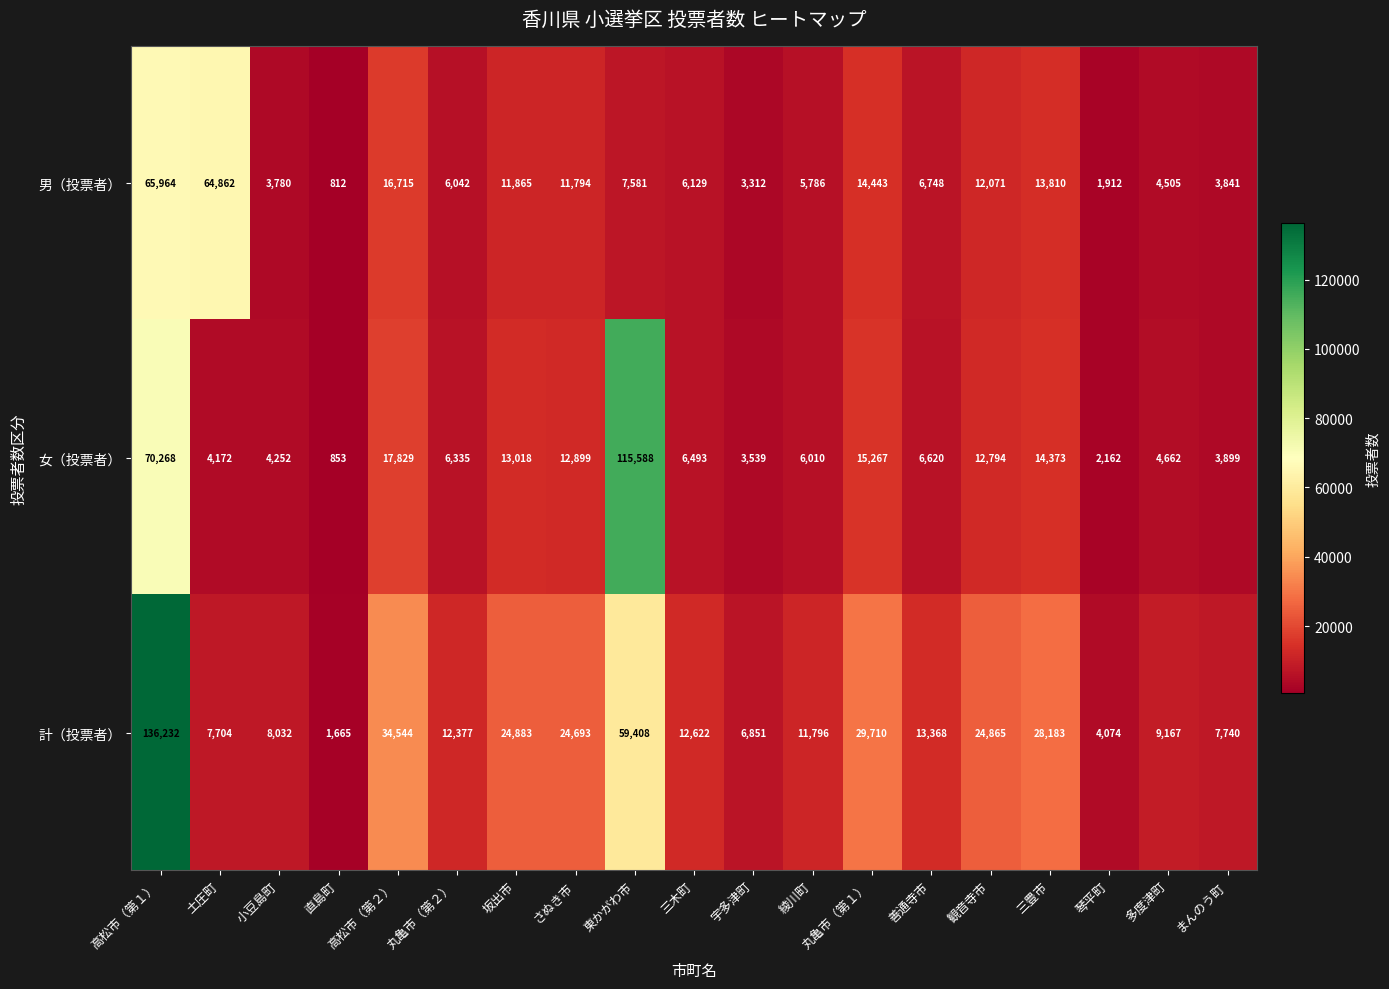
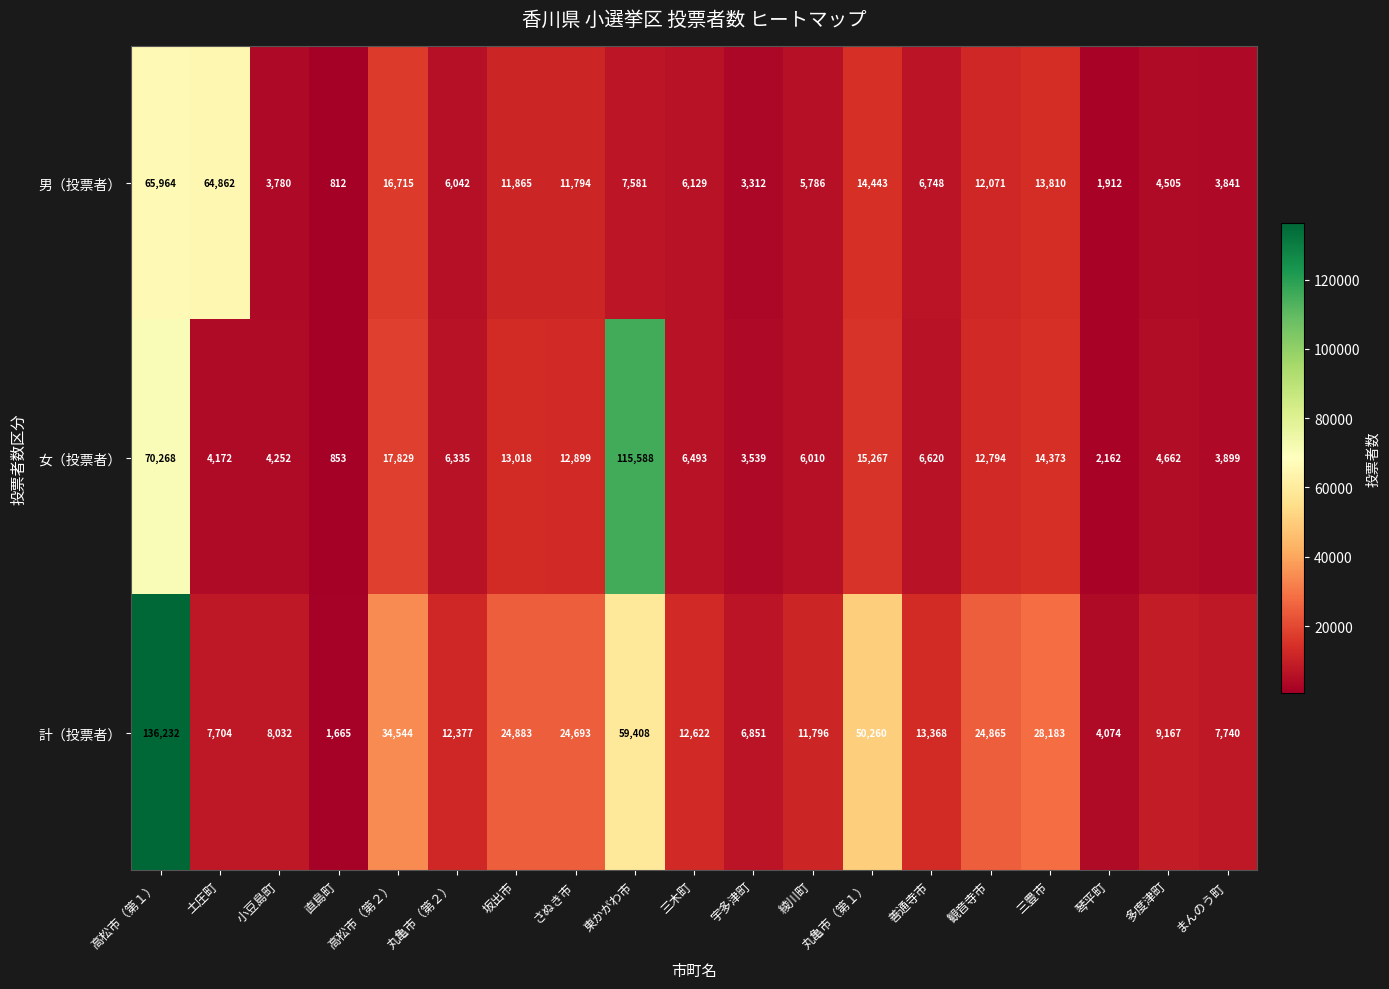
  {
    "男（投票者）": {
      "高松市（第１）": "65,964",
      "土庄町": "64,862",
      "小豆島町": "3,780",
      "直島町": "812",
      "高松市（第２）": "16,715",
      "丸亀市（第２）": "6,042",
      "坂出市": "11,865",
      "さぬき市": "11,794",
      "東かがわ市": "7,581",
      "三木町": "6,129",
      "宇多津町": "3,312",
      "綾川町": "5,786",
      "丸亀市（第１）": "14,443",
      "善通寺市": "6,748",
      "観音寺市": "12,071",
      "三豊市": "13,810",
      "琴平町": "1,912",
      "多度津町": "4,505",
      "まんのう町": "3,841"
    },
    "女（投票者）": {
      "高松市（第１）": "70,268",
      "土庄町": "4,172",
      "小豆島町": "4,252",
      "直島町": "853",
      "高松市（第２）": "17,829",
      "丸亀市（第２）": "6,335",
      "坂出市": "13,018",
      "さぬき市": "12,899",
      "東かがわ市": "115,588",
      "三木町": "6,493",
      "宇多津町": "3,539",
      "綾川町": "6,010",
      "丸亀市（第１）": "15,267",
      "善通寺市": "6,620",
      "観音寺市": "12,794",
      "三豊市": "14,373",
      "琴平町": "2,162",
      "多度津町": "4,662",
      "まんのう町": "3,899"
    },
    "計（投票者）": {
      "高松市（第１）": "136,232",
      "土庄町": "7,704",
      "小豆島町": "8,032",
      "直島町": "1,665",
      "高松市（第２）": "34,544",
      "丸亀市（第２）": "12,377",
      "坂出市": "24,883",
      "さぬき市": "24,693",
      "東かがわ市": "59,408",
      "三木町": "12,622",
      "宇多津町": "6,851",
      "綾川町": "11,796",
-     "丸亀市（第１）": "29,710",
+     "丸亀市（第１）": "50,260",
      "善通寺市": "13,368",
      "観音寺市": "24,865",
      "三豊市": "28,183",
      "琴平町": "4,074",
      "多度津町": "9,167",
      "まんのう町": "7,740"
    }
  }
